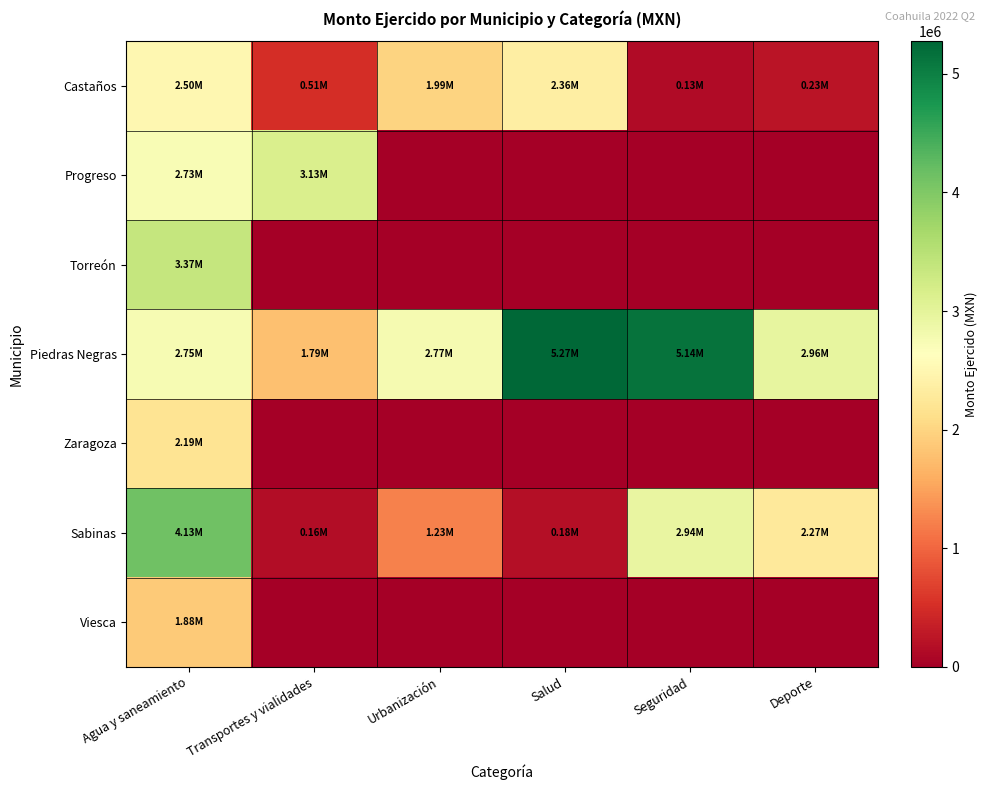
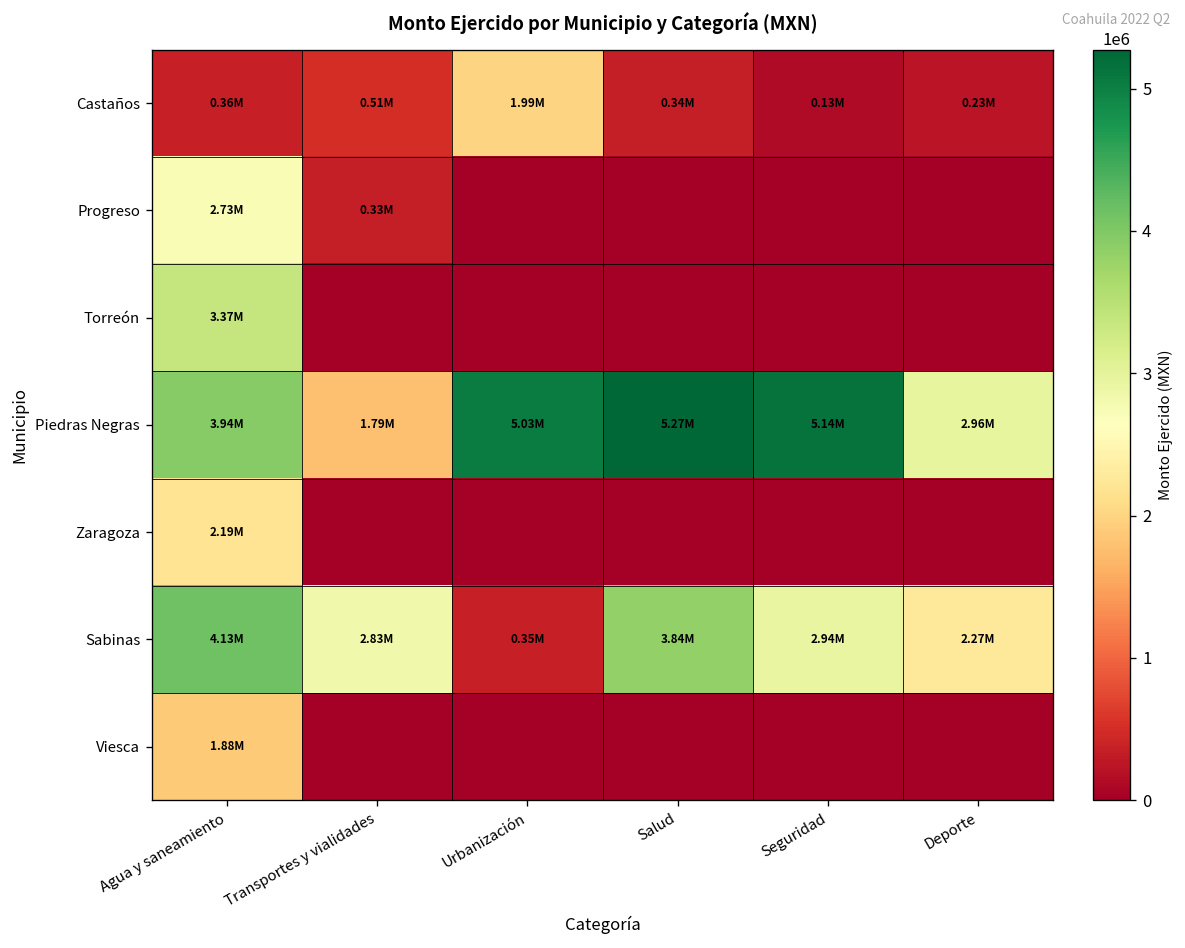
  {
    "Castaños": {
-     "Agua y saneamiento": "2.50M",
+     "Agua y saneamiento": "0.36M",
      "Transportes y vialidades": "0.51M",
      "Urbanización": "1.99M",
-     "Salud": "2.36M",
+     "Salud": "0.34M",
      "Seguridad": "0.13M",
      "Deporte": "0.23M"
    },
    "Progreso": {
      "Agua y saneamiento": "2.73M",
-     "Transportes y vialidades": "3.13M"
+     "Transportes y vialidades": "0.33M"
    },
    "Torreón": {
      "Agua y saneamiento": "3.37M"
    },
    "Piedras Negras": {
-     "Agua y saneamiento": "2.75M",
+     "Agua y saneamiento": "3.94M",
      "Transportes y vialidades": "1.79M",
-     "Urbanización": "2.77M",
+     "Urbanización": "5.03M",
      "Salud": "5.27M",
      "Seguridad": "5.14M",
      "Deporte": "2.96M"
    },
    "Zaragoza": {
      "Agua y saneamiento": "2.19M"
    },
    "Sabinas": {
      "Agua y saneamiento": "4.13M",
-     "Transportes y vialidades": "0.16M",
-     "Urbanización": "1.23M",
-     "Salud": "0.18M",
+     "Transportes y vialidades": "2.83M",
+     "Urbanización": "0.35M",
+     "Salud": "3.84M",
      "Seguridad": "2.94M",
      "Deporte": "2.27M"
    },
    "Viesca": {
      "Agua y saneamiento": "1.88M"
    }
  }
